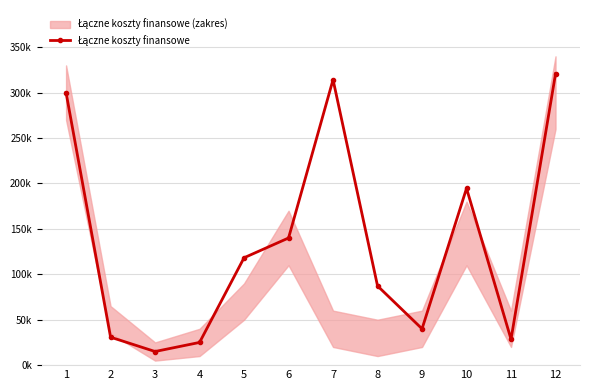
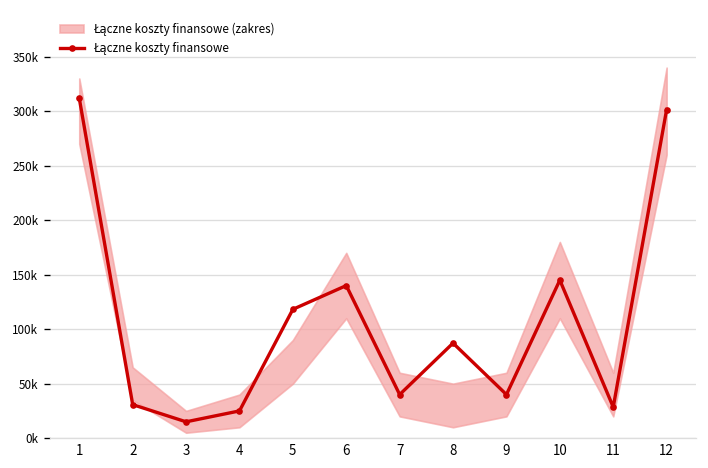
  {
    "Łączne koszty finansowe": {
-     "1": 300000,
+     "1": 310000,
      "2": 30000,
      "3": 20000,
      "4": 30000,
      "5": 120000,
      "6": 140000,
-     "7": 310000,
+     "7": 40000,
      "8": 90000,
      "9": 40000,
-     "10": 190000,
+     "10": 150000,
      "11": 30000,
-     "12": 320000
+     "12": 300000
    }
  }
